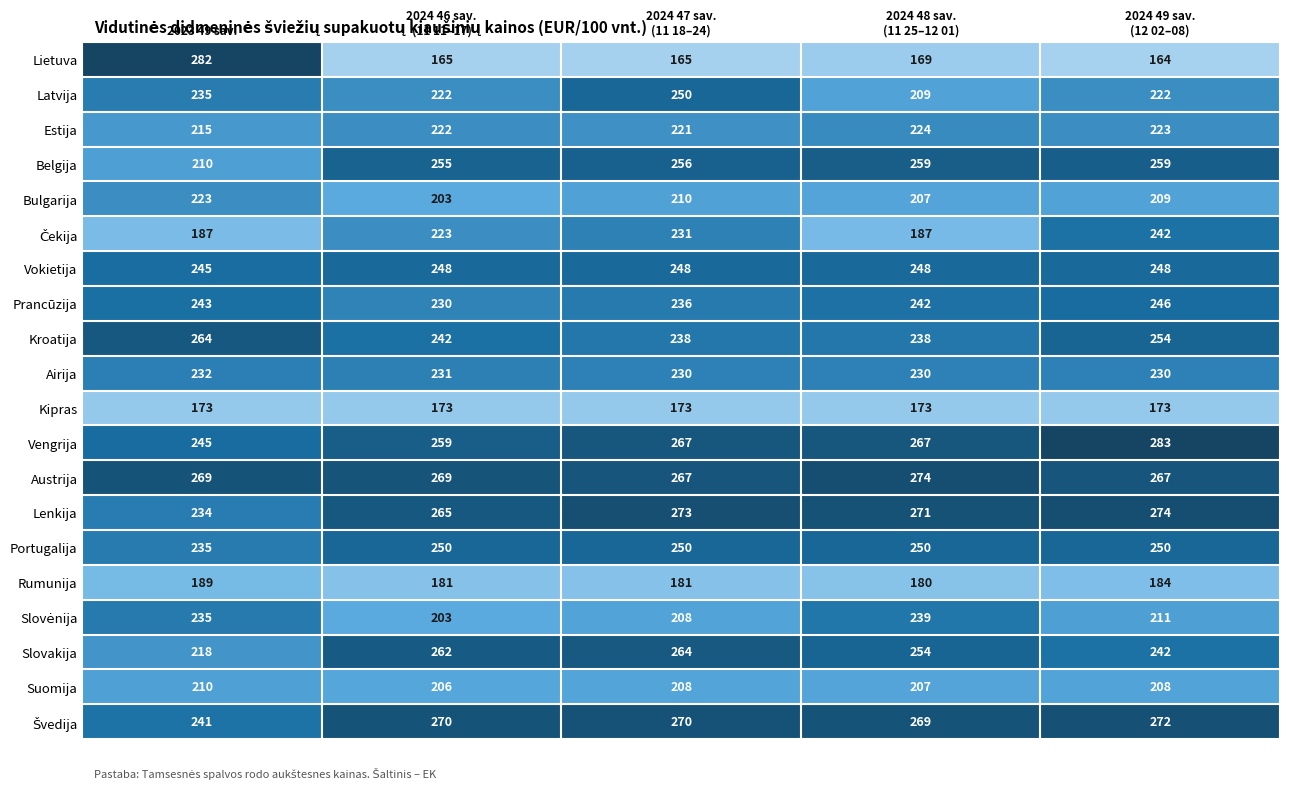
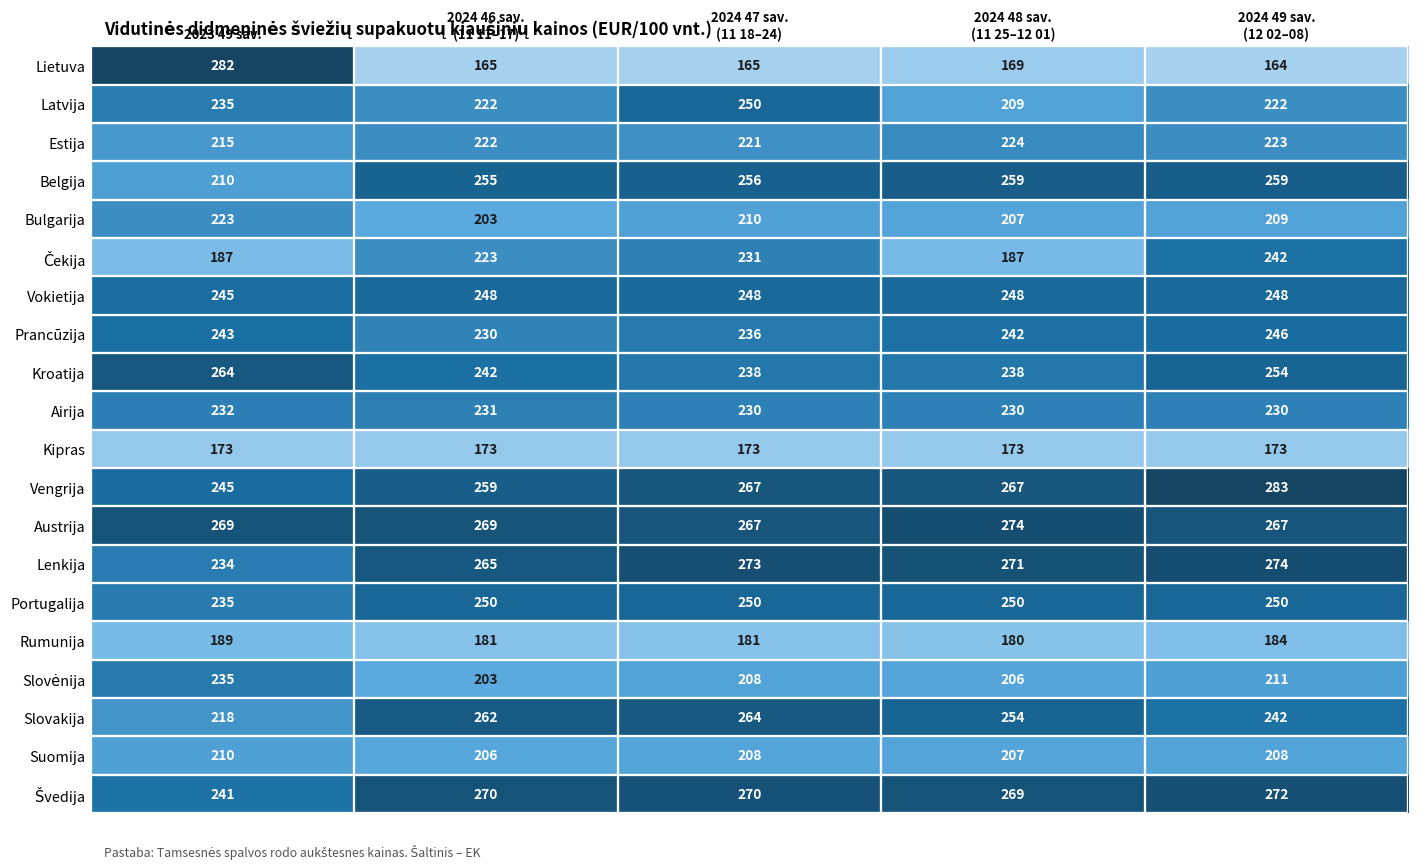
  {
    "Lietuva": {
      "2023 49 sav.": 282,
      "2024 46 sav. (11 11–17)": 165,
      "2024 47 sav. (11 18–24)": 165,
      "2024 48 sav. (11 25–12 01)": 169,
      "2024 49 sav. (12 02–08)": 164
    },
    "Latvija": {
      "2023 49 sav.": 235,
      "2024 46 sav. (11 11–17)": 222,
      "2024 47 sav. (11 18–24)": 250,
      "2024 48 sav. (11 25–12 01)": 209,
      "2024 49 sav. (12 02–08)": 222
    },
    "Estija": {
      "2023 49 sav.": 215,
      "2024 46 sav. (11 11–17)": 222,
      "2024 47 sav. (11 18–24)": 221,
      "2024 48 sav. (11 25–12 01)": 224,
      "2024 49 sav. (12 02–08)": 223
    },
    "Belgija": {
      "2023 49 sav.": 210,
      "2024 46 sav. (11 11–17)": 255,
      "2024 47 sav. (11 18–24)": 256,
      "2024 48 sav. (11 25–12 01)": 259,
      "2024 49 sav. (12 02–08)": 259
    },
    "Bulgarija": {
      "2023 49 sav.": 223,
      "2024 46 sav. (11 11–17)": 203,
      "2024 47 sav. (11 18–24)": 210,
      "2024 48 sav. (11 25–12 01)": 207,
      "2024 49 sav. (12 02–08)": 209
    },
    "Čekija": {
      "2023 49 sav.": 187,
      "2024 46 sav. (11 11–17)": 223,
      "2024 47 sav. (11 18–24)": 231,
      "2024 48 sav. (11 25–12 01)": 187,
      "2024 49 sav. (12 02–08)": 242
    },
    "Vokietija": {
      "2023 49 sav.": 245,
      "2024 46 sav. (11 11–17)": 248,
      "2024 47 sav. (11 18–24)": 248,
      "2024 48 sav. (11 25–12 01)": 248,
      "2024 49 sav. (12 02–08)": 248
    },
    "Prancūzija": {
      "2023 49 sav.": 243,
      "2024 46 sav. (11 11–17)": 230,
      "2024 47 sav. (11 18–24)": 236,
      "2024 48 sav. (11 25–12 01)": 242,
      "2024 49 sav. (12 02–08)": 246
    },
    "Kroatija": {
      "2023 49 sav.": 264,
      "2024 46 sav. (11 11–17)": 242,
      "2024 47 sav. (11 18–24)": 238,
      "2024 48 sav. (11 25–12 01)": 238,
      "2024 49 sav. (12 02–08)": 254
    },
    "Airija": {
      "2023 49 sav.": 232,
      "2024 46 sav. (11 11–17)": 231,
      "2024 47 sav. (11 18–24)": 230,
      "2024 48 sav. (11 25–12 01)": 230,
      "2024 49 sav. (12 02–08)": 230
    },
    "Kipras": {
      "2023 49 sav.": 173,
      "2024 46 sav. (11 11–17)": 173,
      "2024 47 sav. (11 18–24)": 173,
      "2024 48 sav. (11 25–12 01)": 173,
      "2024 49 sav. (12 02–08)": 173
    },
    "Vengrija": {
      "2023 49 sav.": 245,
      "2024 46 sav. (11 11–17)": 259,
      "2024 47 sav. (11 18–24)": 267,
      "2024 48 sav. (11 25–12 01)": 267,
      "2024 49 sav. (12 02–08)": 283
    },
    "Austrija": {
      "2023 49 sav.": 269,
      "2024 46 sav. (11 11–17)": 269,
      "2024 47 sav. (11 18–24)": 267,
      "2024 48 sav. (11 25–12 01)": 274,
      "2024 49 sav. (12 02–08)": 267
    },
    "Lenkija": {
      "2023 49 sav.": 234,
      "2024 46 sav. (11 11–17)": 265,
      "2024 47 sav. (11 18–24)": 273,
      "2024 48 sav. (11 25–12 01)": 271,
      "2024 49 sav. (12 02–08)": 274
    },
    "Portugalija": {
      "2023 49 sav.": 235,
      "2024 46 sav. (11 11–17)": 250,
      "2024 47 sav. (11 18–24)": 250,
      "2024 48 sav. (11 25–12 01)": 250,
      "2024 49 sav. (12 02–08)": 250
    },
    "Rumunija": {
      "2023 49 sav.": 189,
      "2024 46 sav. (11 11–17)": 181,
      "2024 47 sav. (11 18–24)": 181,
      "2024 48 sav. (11 25–12 01)": 180,
      "2024 49 sav. (12 02–08)": 184
    },
    "Slovėnija": {
      "2023 49 sav.": 235,
      "2024 46 sav. (11 11–17)": 203,
      "2024 47 sav. (11 18–24)": 208,
-     "2024 48 sav. (11 25–12 01)": 239,
+     "2024 48 sav. (11 25–12 01)": 206,
      "2024 49 sav. (12 02–08)": 211
    },
    "Slovakija": {
      "2023 49 sav.": 218,
      "2024 46 sav. (11 11–17)": 262,
      "2024 47 sav. (11 18–24)": 264,
      "2024 48 sav. (11 25–12 01)": 254,
      "2024 49 sav. (12 02–08)": 242
    },
    "Suomija": {
      "2023 49 sav.": 210,
      "2024 46 sav. (11 11–17)": 206,
      "2024 47 sav. (11 18–24)": 208,
      "2024 48 sav. (11 25–12 01)": 207,
      "2024 49 sav. (12 02–08)": 208
    },
    "Švedija": {
      "2023 49 sav.": 241,
      "2024 46 sav. (11 11–17)": 270,
      "2024 47 sav. (11 18–24)": 270,
      "2024 48 sav. (11 25–12 01)": 269,
      "2024 49 sav. (12 02–08)": 272
    }
  }
